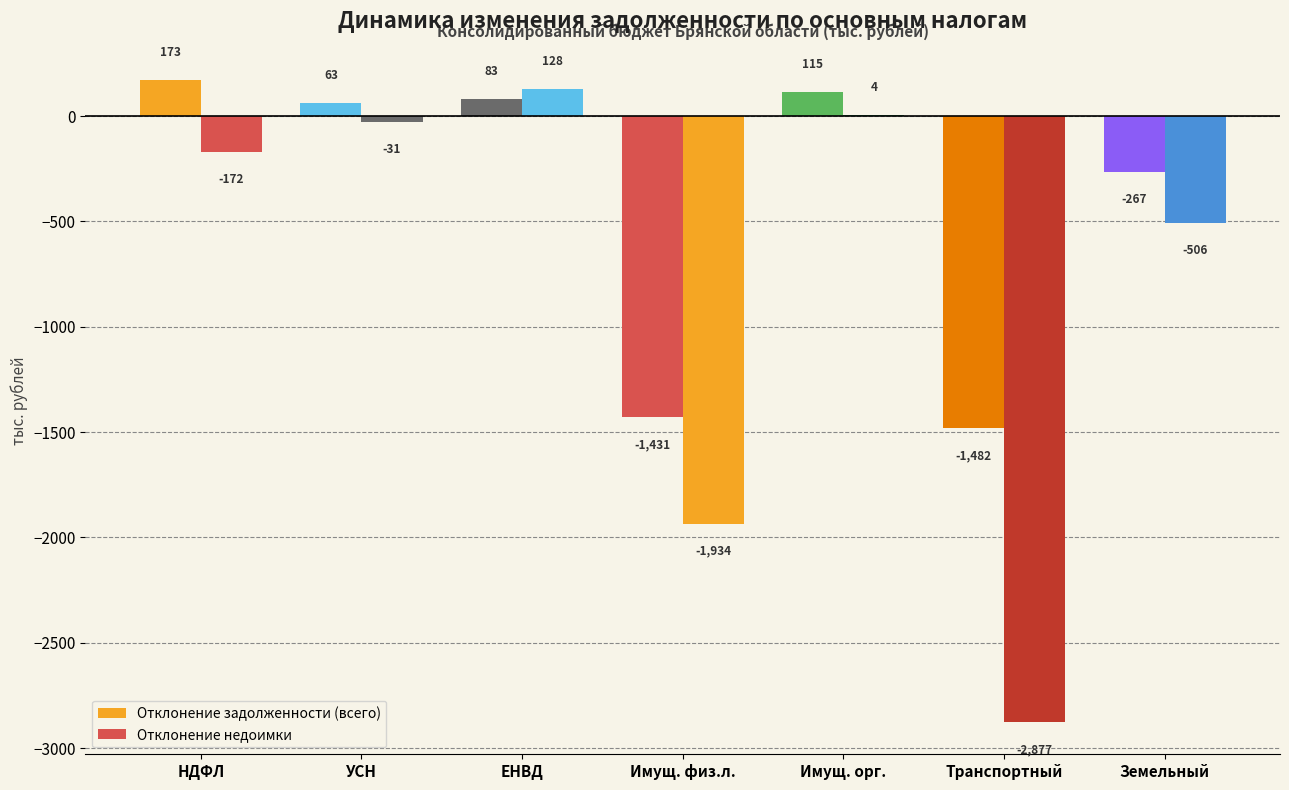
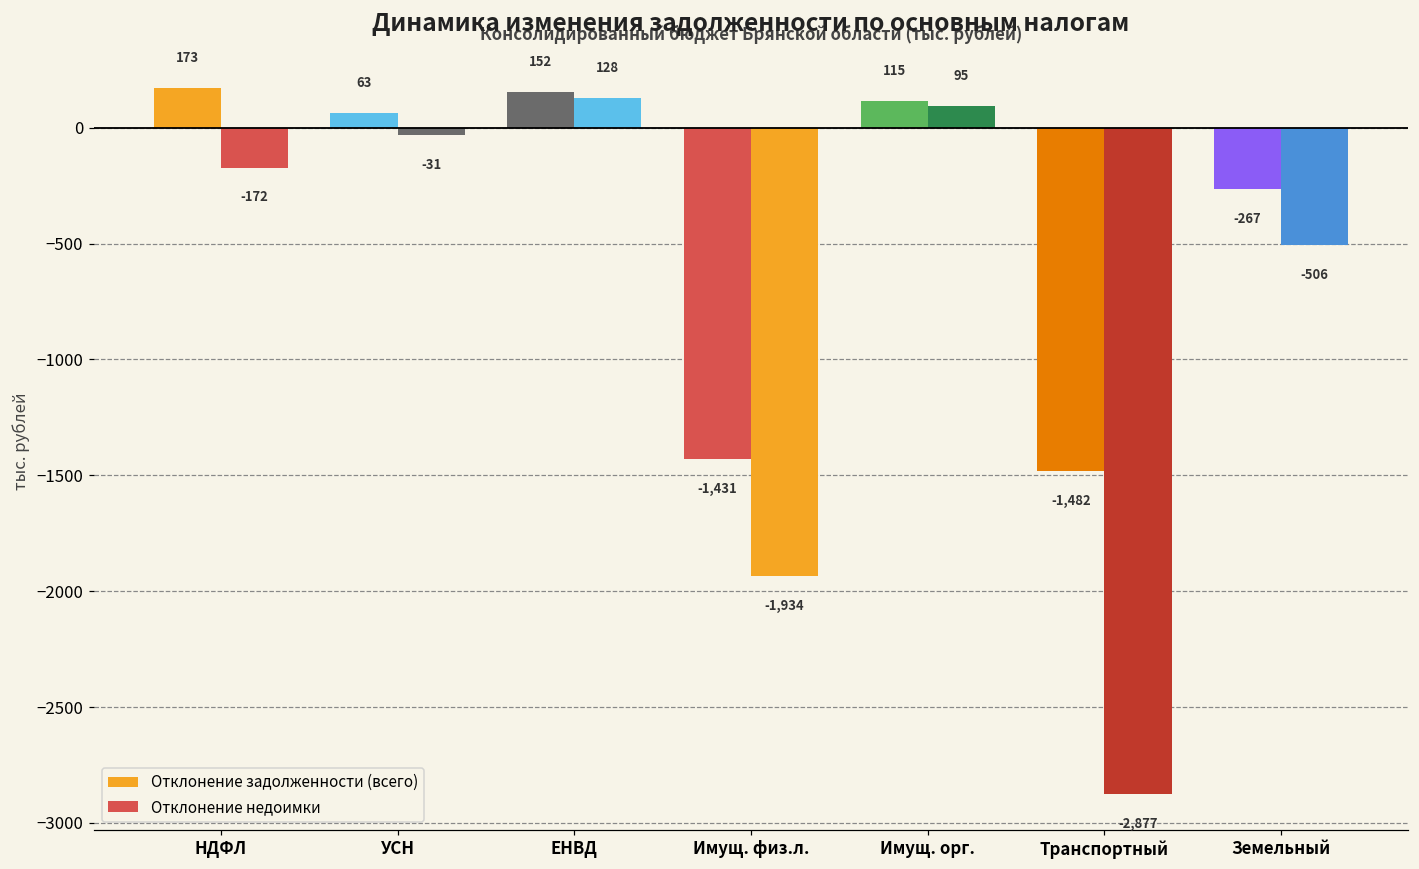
  {
    "Отклонение задолженности (всего)": {
      "НДФЛ": "173",
      "УСН": "63",
-     "ЕНВД": "83",
+     "ЕНВД": "152",
      "Имущ. физ.л.": "-1,431",
      "Имущ. орг.": "115",
      "Транспортный": "-1,482",
      "Земельный": "-267"
    },
    "Отклонение недоимки": {
      "НДФЛ": "-172",
      "УСН": "-31",
      "ЕНВД": "128",
      "Имущ. физ.л.": "-1,934",
-     "Имущ. орг.": "4",
+     "Имущ. орг.": "95",
      "Транспортный": "-2,877",
      "Земельный": "-506"
    }
  }
